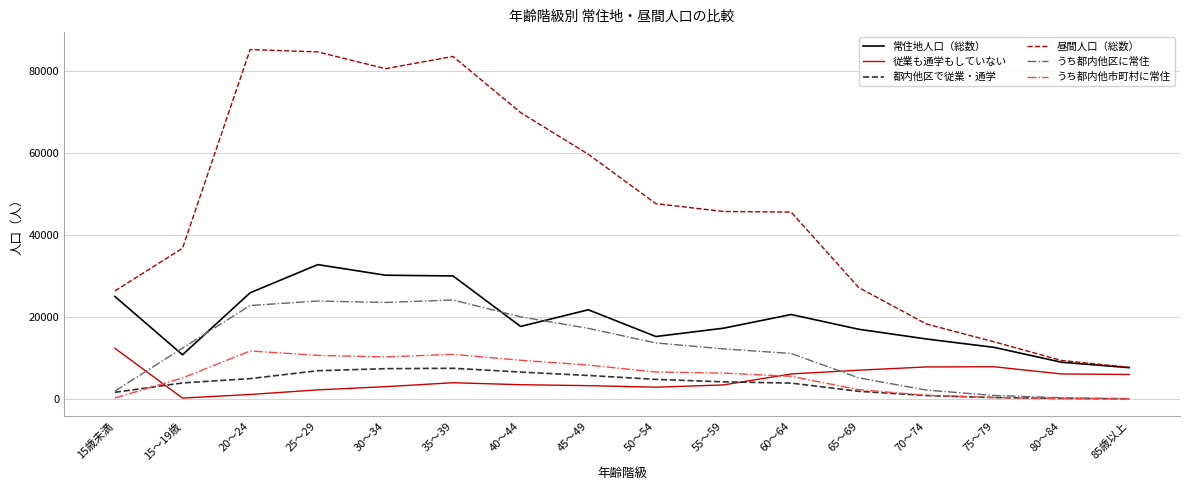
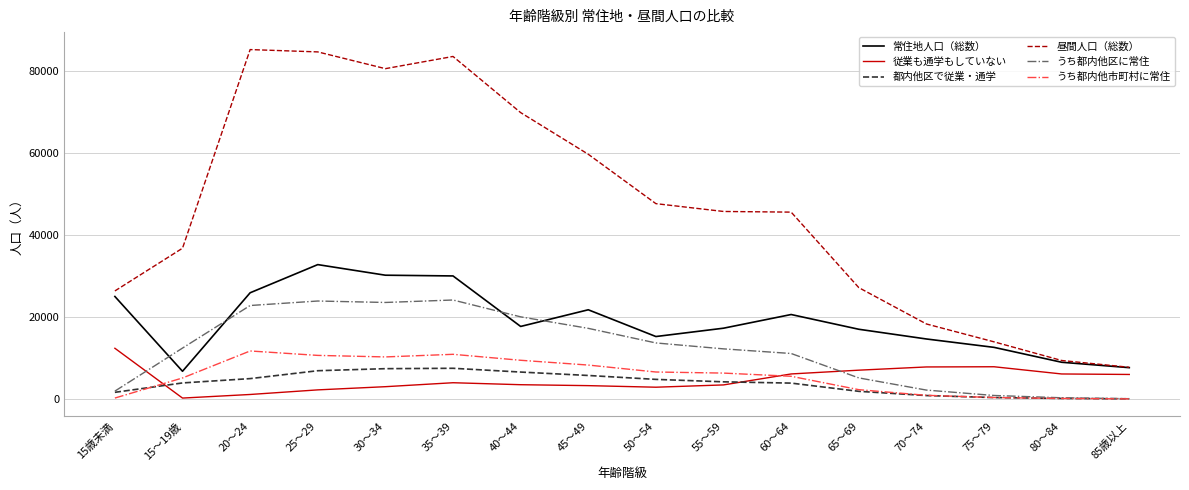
  {
    "常住地人口（総数）": {
      "15歳未満": 25000,
-     "15～19歳": 11000,
+     "15～19歳": 7000,
      "20～24": 26000,
      "25～29": 33000,
      "30～34": 30000,
      "35～39": 30000,
      "40～44": 18000,
      "45～49": 22000,
      "50～54": 15000,
      "55～59": 17000,
      "60～64": 21000,
      "65～69": 17000,
      "70～74": 15000,
      "75～79": 13000
    },
    "都内他区で従業・通学": {
      "15～19歳": 4000,
      "20～24": 5000,
      "25～29": 7000,
      "30～34": 7000,
      "35～39": 7000,
      "40～44": 7000,
      "45～49": 6000,
      "50～54": 5000,
      "55～59": 4000,
      "60～64": 4000
    },
    "うち都内他区に常住": {
      "15～19歳": 12000,
      "20～24": 23000,
      "25～29": 24000,
      "30～34": 24000,
      "35～39": 24000,
      "40～44": 20000,
      "45～49": 17000,
      "50～54": 14000,
      "55～59": 12000,
      "60～64": 11000,
      "65～69": 5000,
      "70～74": 2000
    },
    "うち都内他市町村に常住": {
      "15歳未満": 0,
      "15～19歳": 5000,
      "20～24": 12000,
      "25～29": 11000,
      "30～34": 10000,
      "35～39": 11000,
      "40～44": 9000,
      "45～49": 8000,
      "50～54": 7000,
      "55～59": 6000
    }
  }
